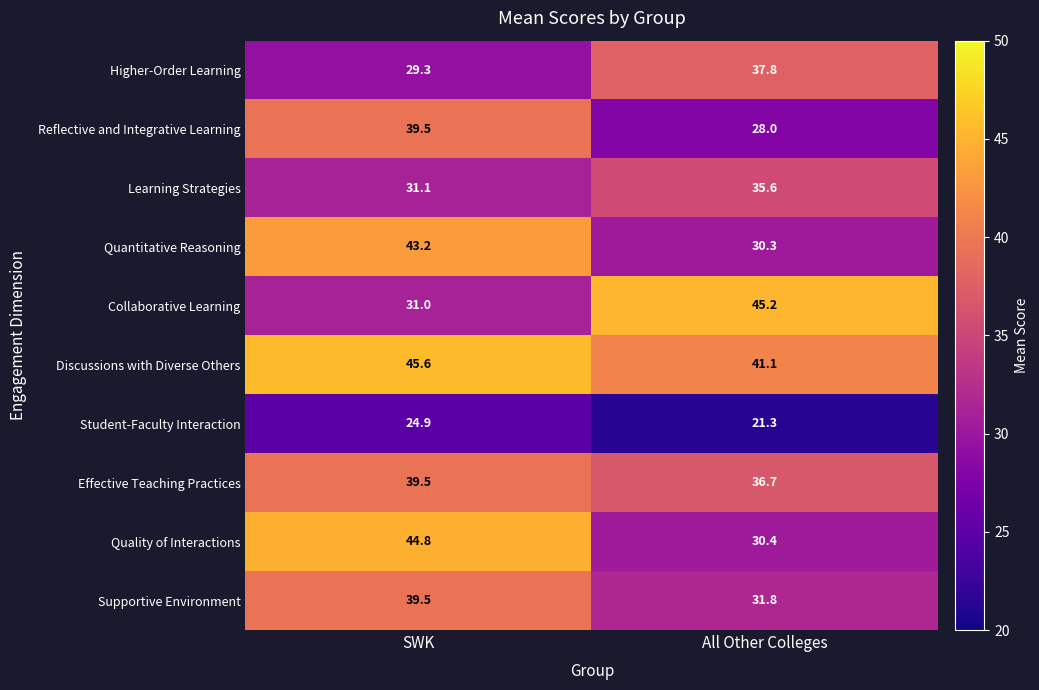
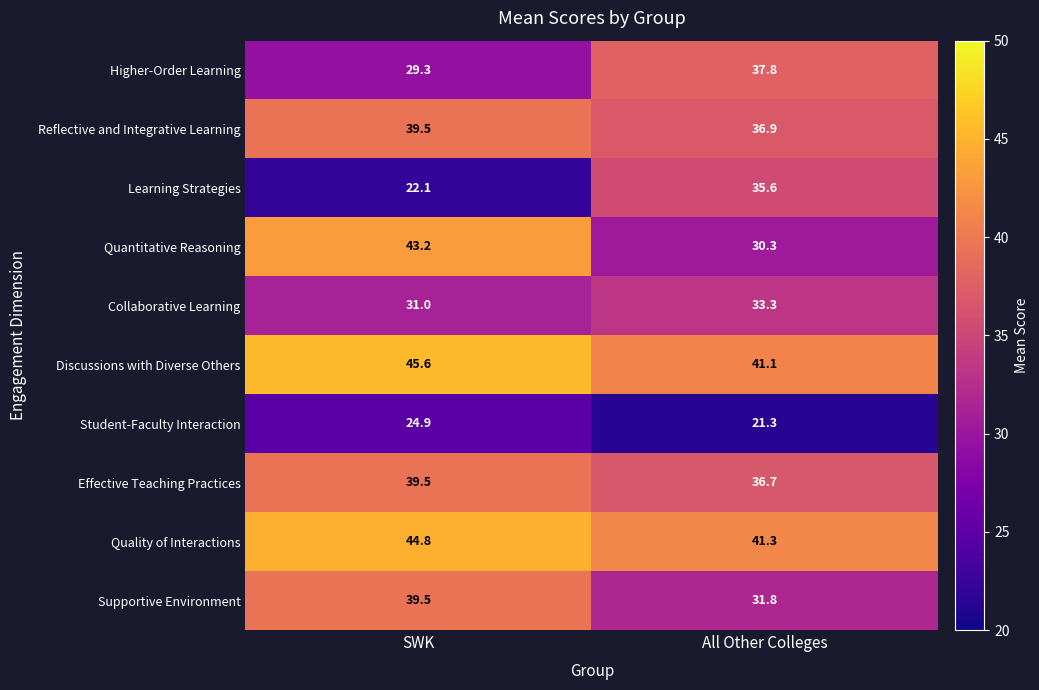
  {
    "Higher-Order Learning": {
      "SWK": 29.3,
      "All Other Colleges": 37.8
    },
    "Reflective and Integrative Learning": {
      "SWK": 39.5,
-     "All Other Colleges": 28.0
+     "All Other Colleges": 36.9
    },
    "Learning Strategies": {
-     "SWK": 31.1,
+     "SWK": 22.1,
      "All Other Colleges": 35.6
    },
    "Quantitative Reasoning": {
      "SWK": 43.2,
      "All Other Colleges": 30.3
    },
    "Collaborative Learning": {
      "SWK": 31.0,
-     "All Other Colleges": 45.2
+     "All Other Colleges": 33.3
    },
    "Discussions with Diverse Others": {
      "SWK": 45.6,
      "All Other Colleges": 41.1
    },
    "Student-Faculty Interaction": {
      "SWK": 24.9,
      "All Other Colleges": 21.3
    },
    "Effective Teaching Practices": {
      "SWK": 39.5,
      "All Other Colleges": 36.7
    },
    "Quality of Interactions": {
      "SWK": 44.8,
-     "All Other Colleges": 30.4
+     "All Other Colleges": 41.3
    },
    "Supportive Environment": {
      "SWK": 39.5,
      "All Other Colleges": 31.8
    }
  }
